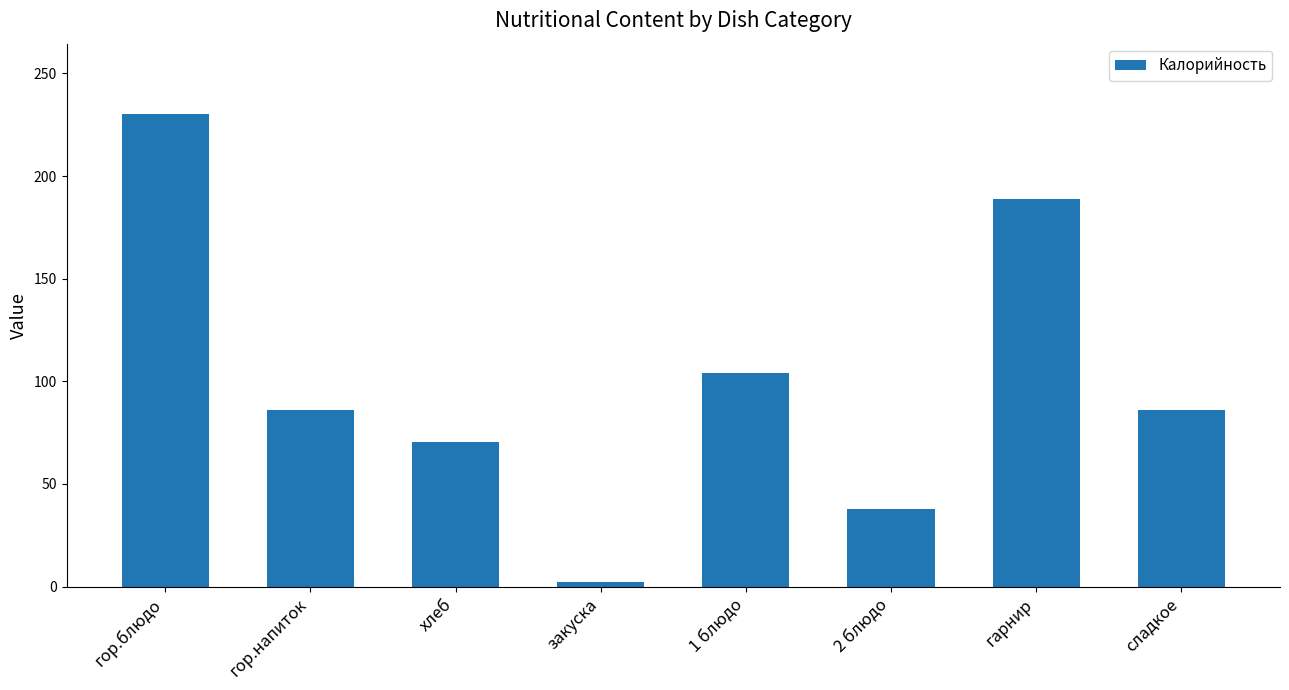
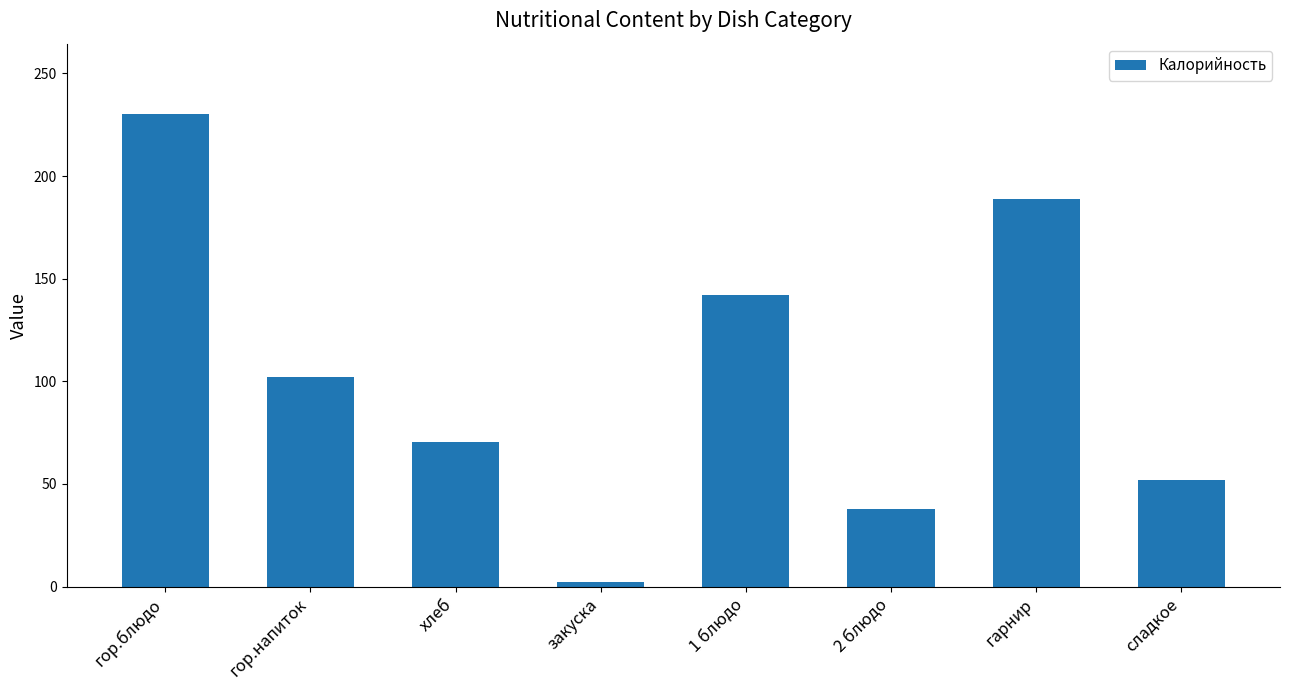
  {
    "гор.блюдо": 230,
-   "гор.напиток": 86,
+   "гор.напиток": 102,
    "хлеб": 70,
    "закуска": 2,
-   "1 блюдо": 104,
+   "1 блюдо": 142,
    "2 блюдо": 38,
    "гарнир": 189,
-   "сладкое": 86
+   "сладкое": 52
  }
